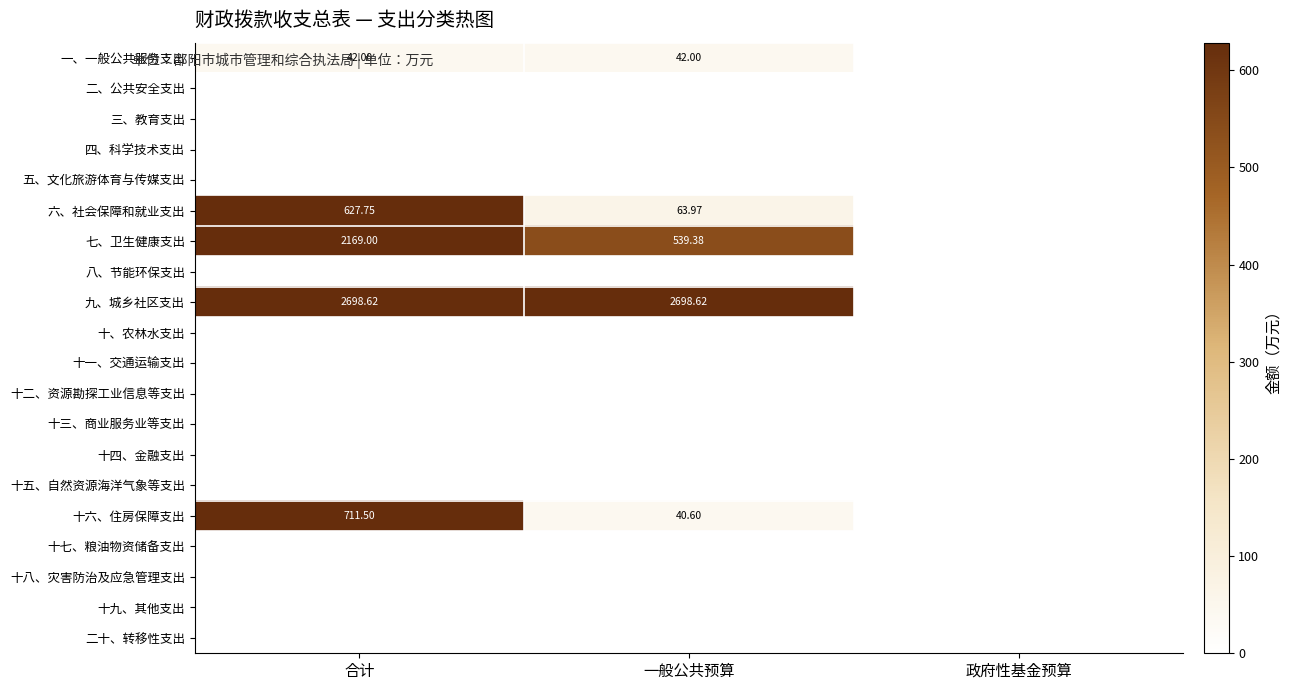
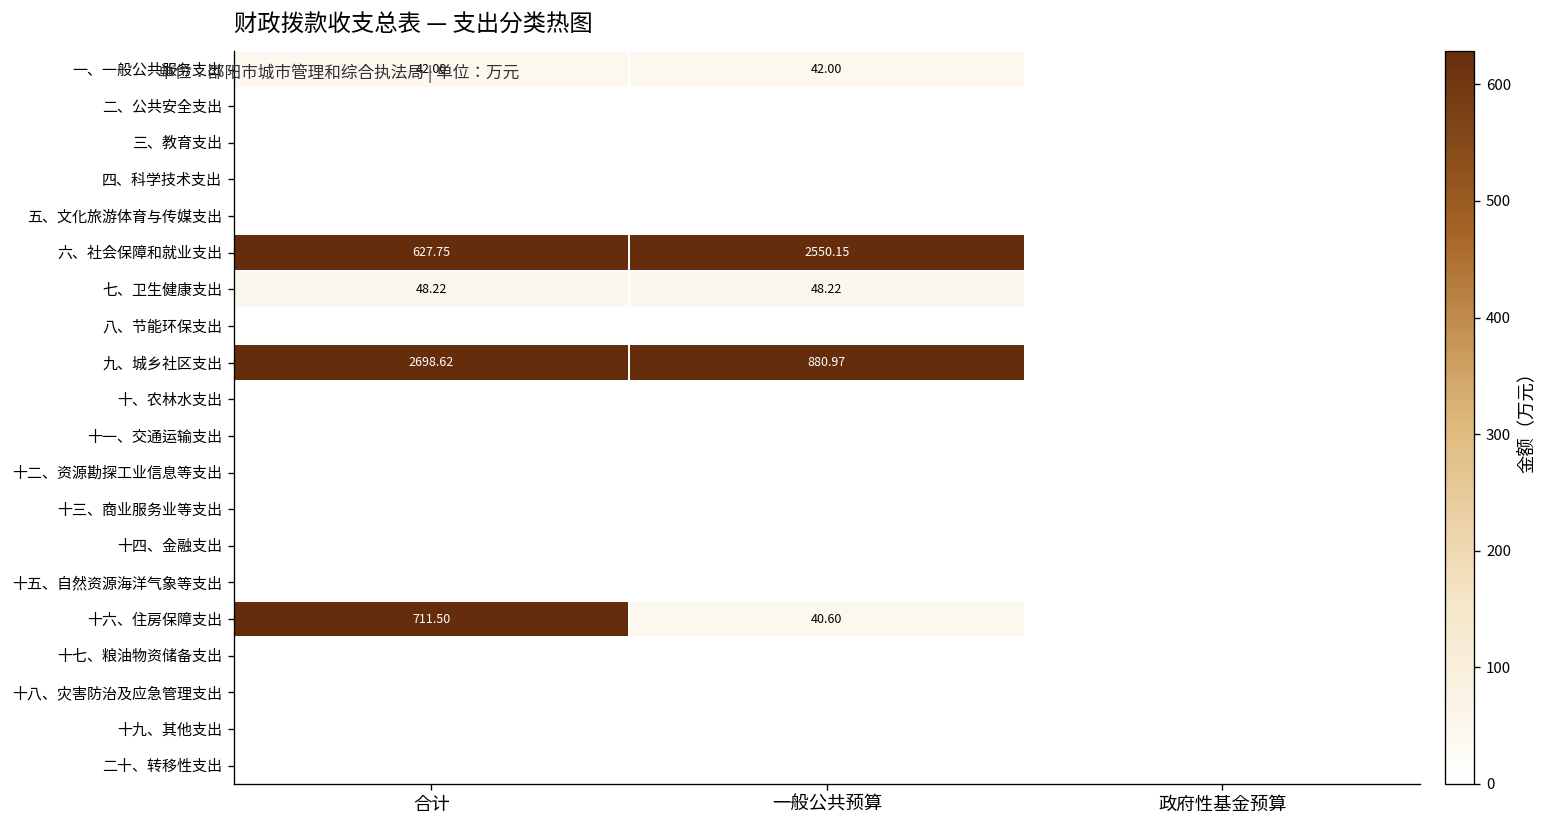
  {
    "一、一般公共服务支出": {
      "合计": 42.00,
      "一般公共预算": 42.00
    },
    "六、社会保障和就业支出": {
      "合计": 627.75,
-     "一般公共预算": 63.97
+     "一般公共预算": 2550.15
    },
    "七、卫生健康支出": {
-     "合计": 2169.00,
-     "一般公共预算": 539.38
+     "合计": 48.22,
+     "一般公共预算": 48.22
    },
    "九、城乡社区支出": {
      "合计": 2698.62,
-     "一般公共预算": 2698.62
+     "一般公共预算": 880.97
    },
    "十六、住房保障支出": {
      "合计": 711.50,
      "一般公共预算": 40.60
    }
  }
